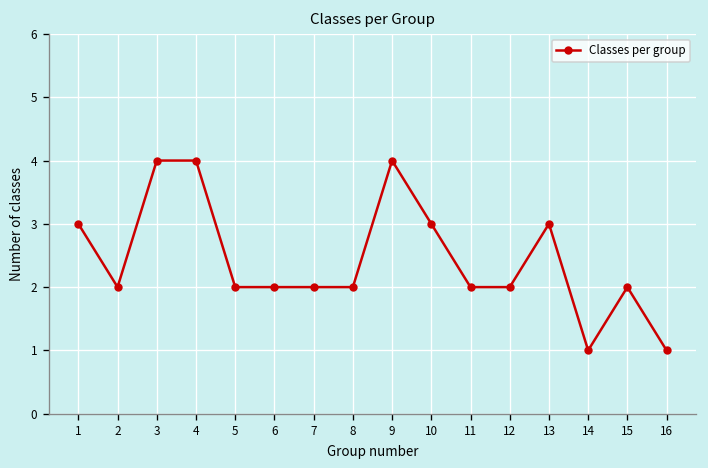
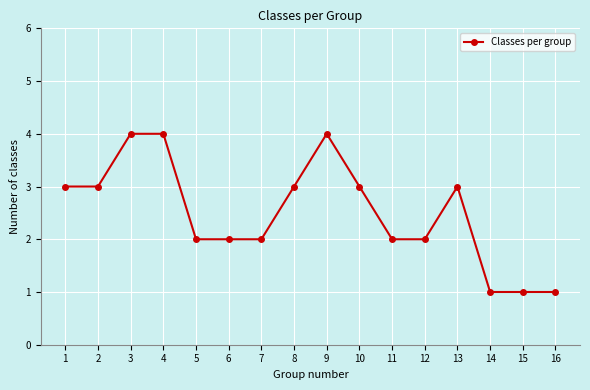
  {
    "1": 3,
-   "2": 2,
+   "2": 3,
    "3": 4,
    "4": 4,
    "5": 2,
    "6": 2,
    "7": 2,
-   "8": 2,
+   "8": 3,
    "9": 4,
    "10": 3,
    "11": 2,
    "12": 2,
    "13": 3,
    "14": 1,
-   "15": 2,
+   "15": 1,
    "16": 1
  }
